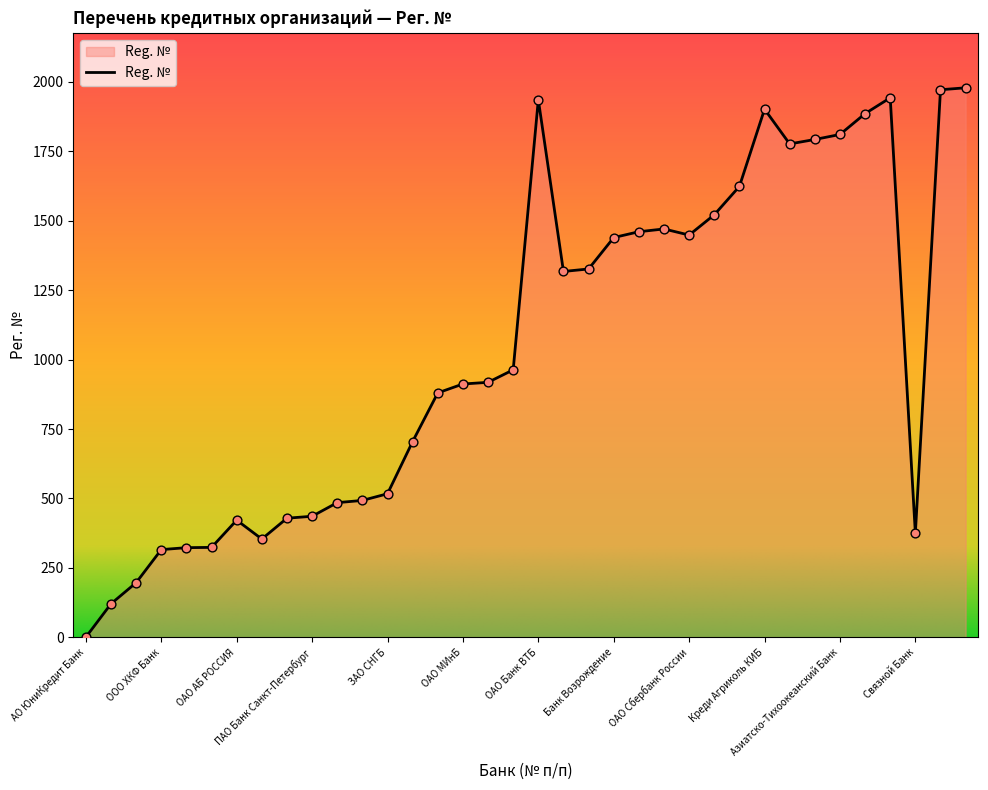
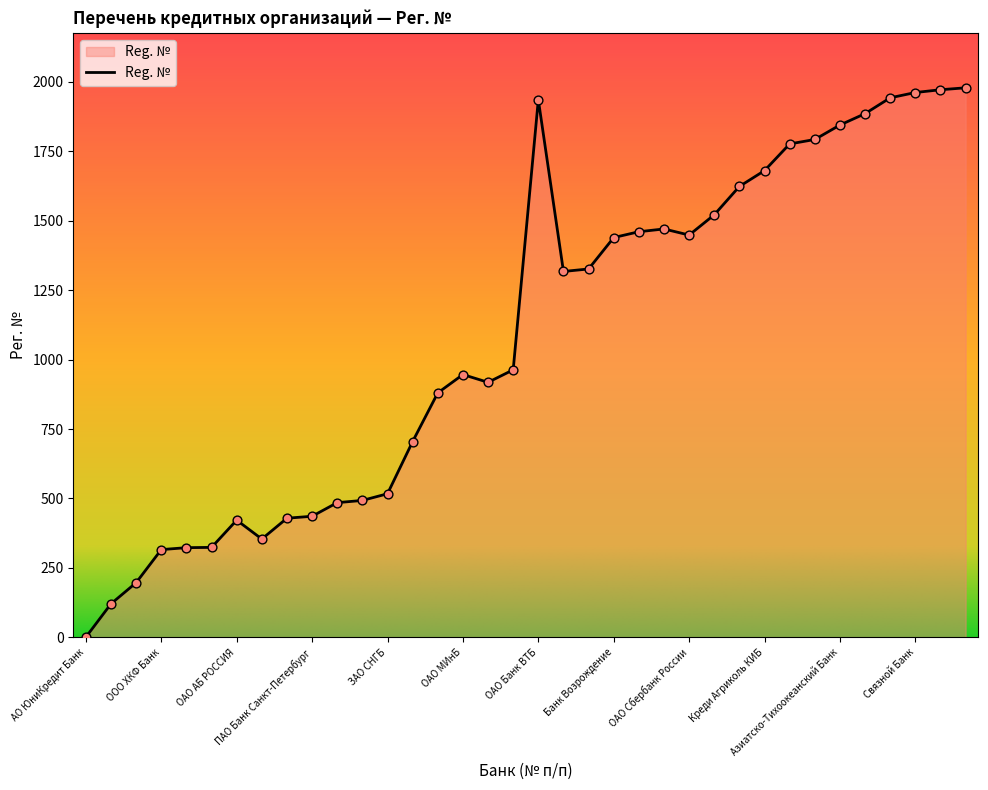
  {
    "АО ЮниКредит Банк": 0,
    "ООО ХКФ Банк": 320,
    "ОАО АБ РОССИЯ": 420,
    "ПАО Банк Санкт-Петербург": 440,
    "ЗАО СНГБ": 520,
-   "ОАО МИнБ": 910,
+   "ОАО МИнБ": 950,
    "ОАО Банк ВТБ": 1940,
    "Банк Возрождение": 1440,
    "ОАО Сбербанк России": 1450,
-   "Креди Агриколь КИБ": 1900,
-   "Азиатско-Тихоокеанский Банк": 1810,
-   "Связной Банк": 380
+   "Креди Агриколь КИБ": 1680,
+   "Азиатско-Тихоокеанский Банк": 1840,
+   "Связной Банк": 1960
  }
